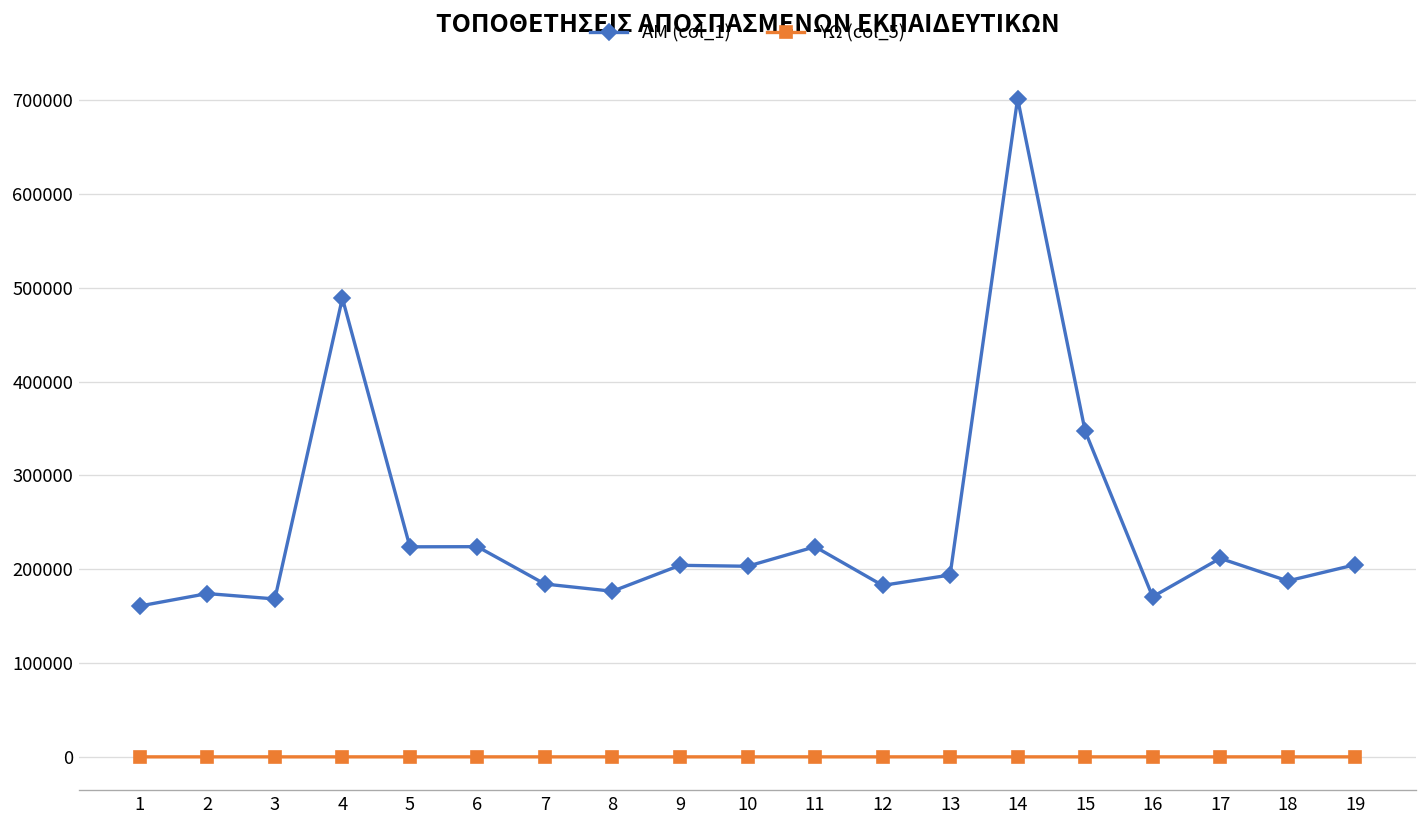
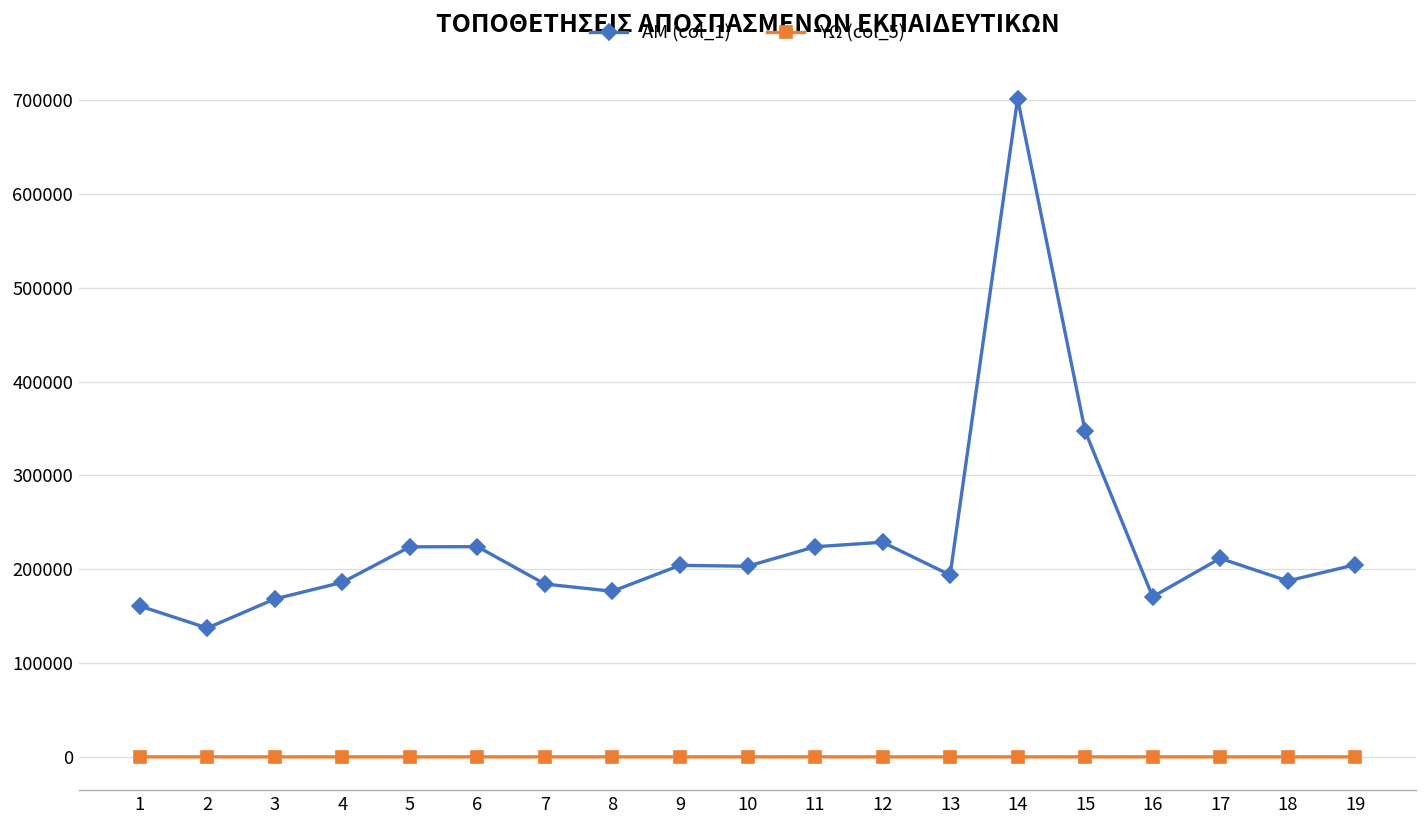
  {
    "ΑΜ (col_1)": {
      "1": 160000,
-     "2": 170000,
+     "2": 140000,
      "3": 170000,
-     "4": 490000,
+     "4": 190000,
      "5": 220000,
      "6": 220000,
      "7": 180000,
      "8": 180000,
      "9": 200000,
      "10": 200000,
      "11": 220000,
-     "12": 180000,
+     "12": 230000,
      "13": 190000,
      "14": 700000,
      "15": 350000,
      "16": 170000,
      "17": 210000,
      "18": 190000,
      "19": 200000
    },
    "ΥΩ (col_5)": {
      "1": 0,
      "2": 0,
      "3": 0,
      "4": 0,
      "5": 0,
      "6": 0,
      "7": 0,
      "8": 0,
      "9": 0,
      "10": 0,
      "11": 0,
      "12": 0,
      "13": 0,
      "14": 0,
      "15": 0,
      "16": 0,
      "17": 0,
      "18": 0,
      "19": 0
    }
  }
